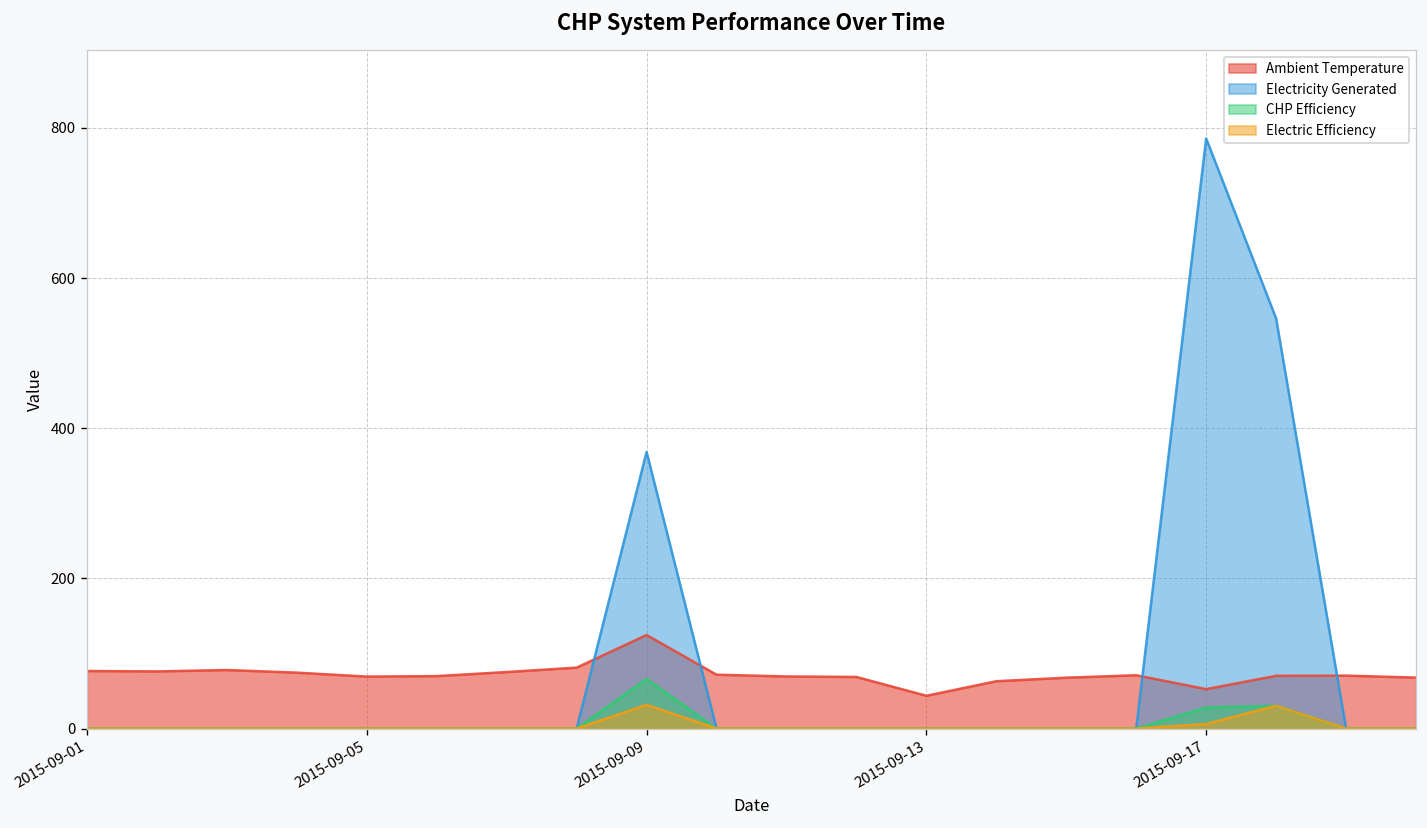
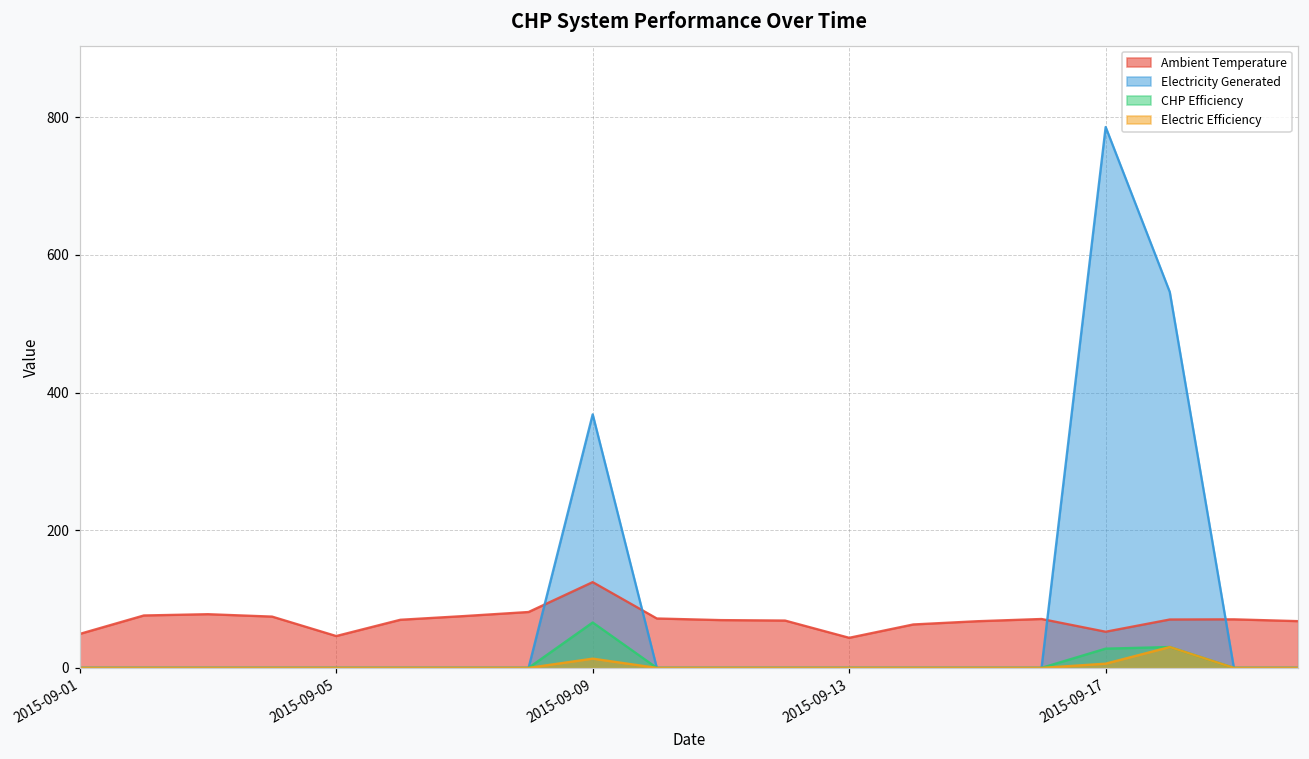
  {
    "Ambient Temperature": {
-     "2015-09-01": 80,
-     "2015-09-05": 70,
+     "2015-09-01": 50,
+     "2015-09-05": 50,
      "2015-09-09": 120,
      "2015-09-13": 40,
      "2015-09-17": 50
    },
    "Electricity Generated": {
      "2015-09-09": 370,
      "2015-09-17": 790
    },
    "CHP Efficiency": {
      "2015-09-09": 70,
      "2015-09-17": 30
    },
    "Electric Efficiency": {
-     "2015-09-09": 30,
+     "2015-09-09": 10,
      "2015-09-17": 10
    }
  }
